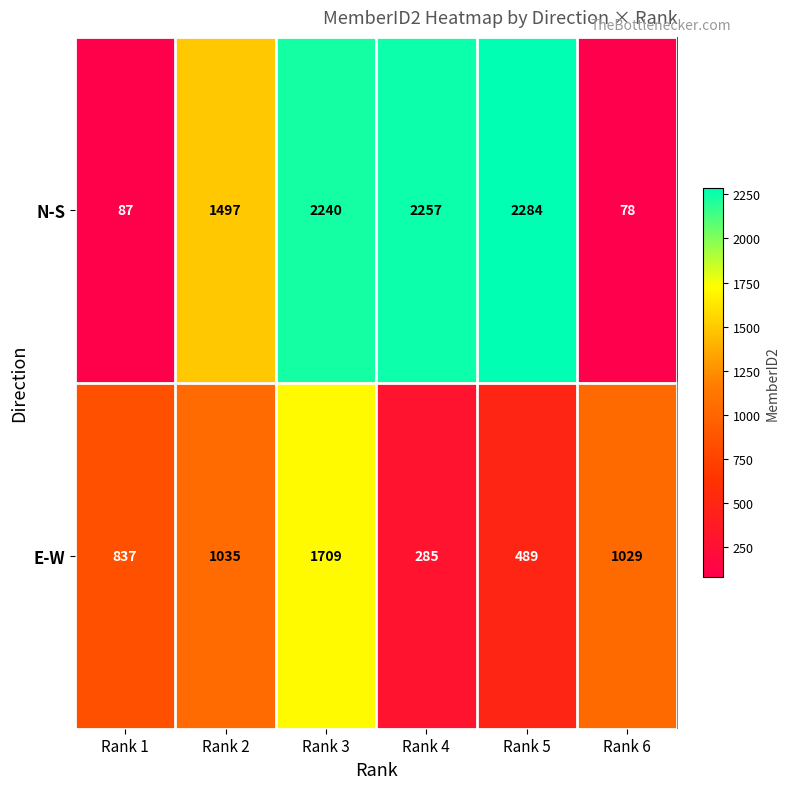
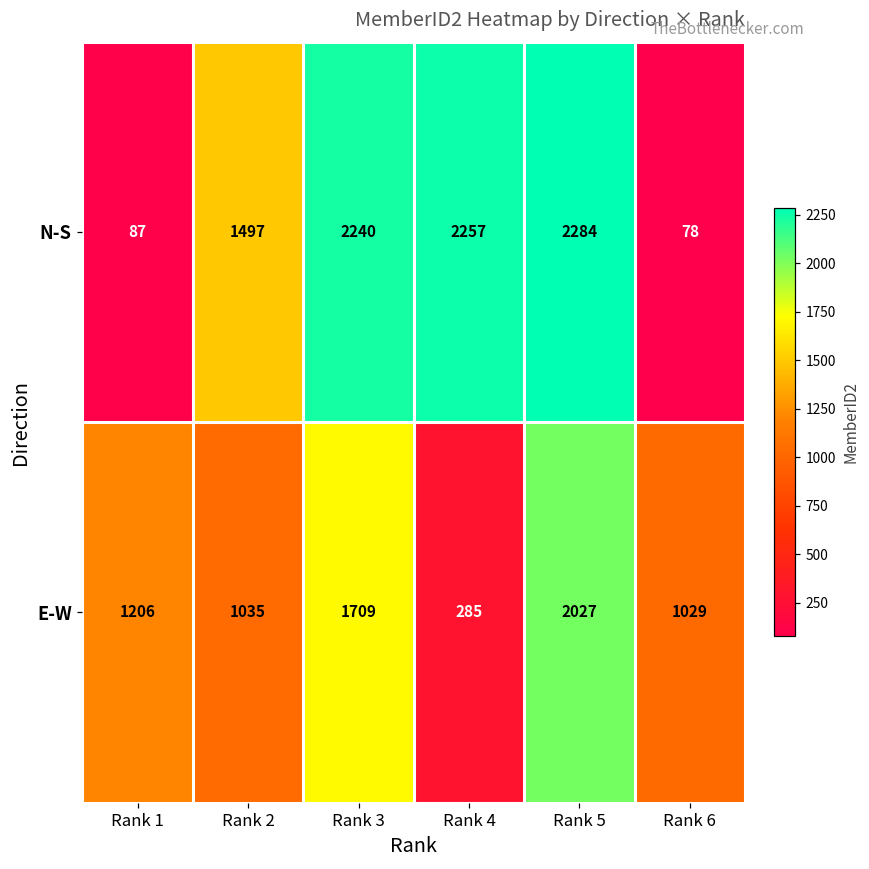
  {
    "N-S": {
      "Rank 1": 87,
      "Rank 2": 1497,
      "Rank 3": 2240,
      "Rank 4": 2257,
      "Rank 5": 2284,
      "Rank 6": 78
    },
    "E-W": {
-     "Rank 1": 837,
+     "Rank 1": 1206,
      "Rank 2": 1035,
      "Rank 3": 1709,
      "Rank 4": 285,
-     "Rank 5": 489,
+     "Rank 5": 2027,
      "Rank 6": 1029
    }
  }
